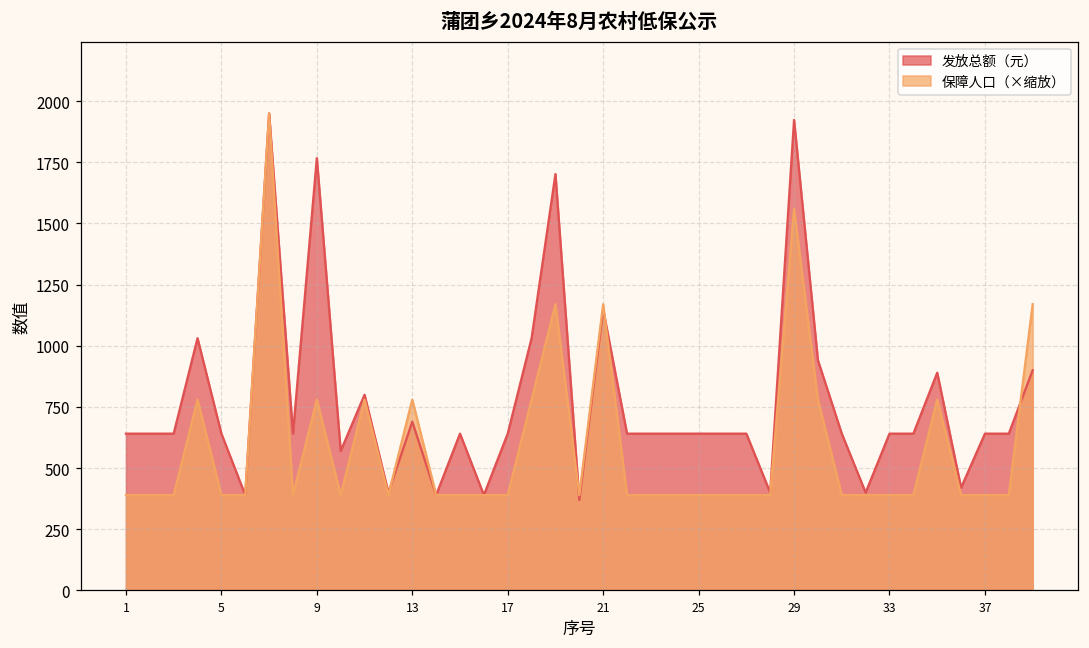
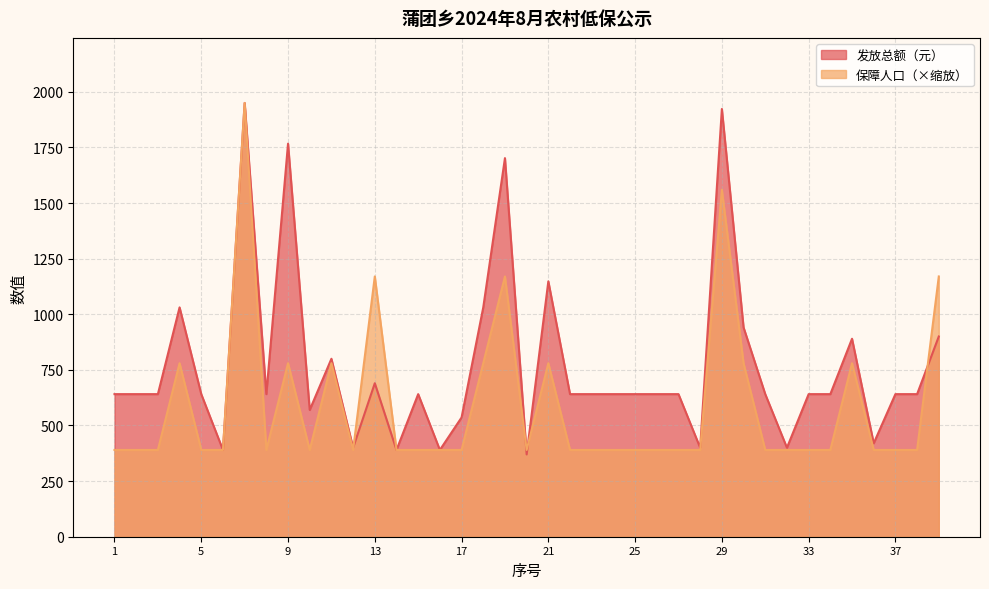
  {
    "发放总额（元）": {
      "1": 640,
      "5": 640,
      "9": 1770,
      "13": 690,
-     "17": 640,
+     "17": 540,
      "21": 1150,
      "25": 640,
      "29": 1920,
      "33": 640,
      "37": 640
    },
    "保障人口（×缩放）": {
      "1": 390,
      "5": 390,
      "9": 780,
-     "13": 780,
+     "13": 1170,
      "17": 390,
-     "21": 1170,
+     "21": 780,
      "25": 390,
      "29": 1560,
      "33": 390,
      "37": 390
    }
  }
